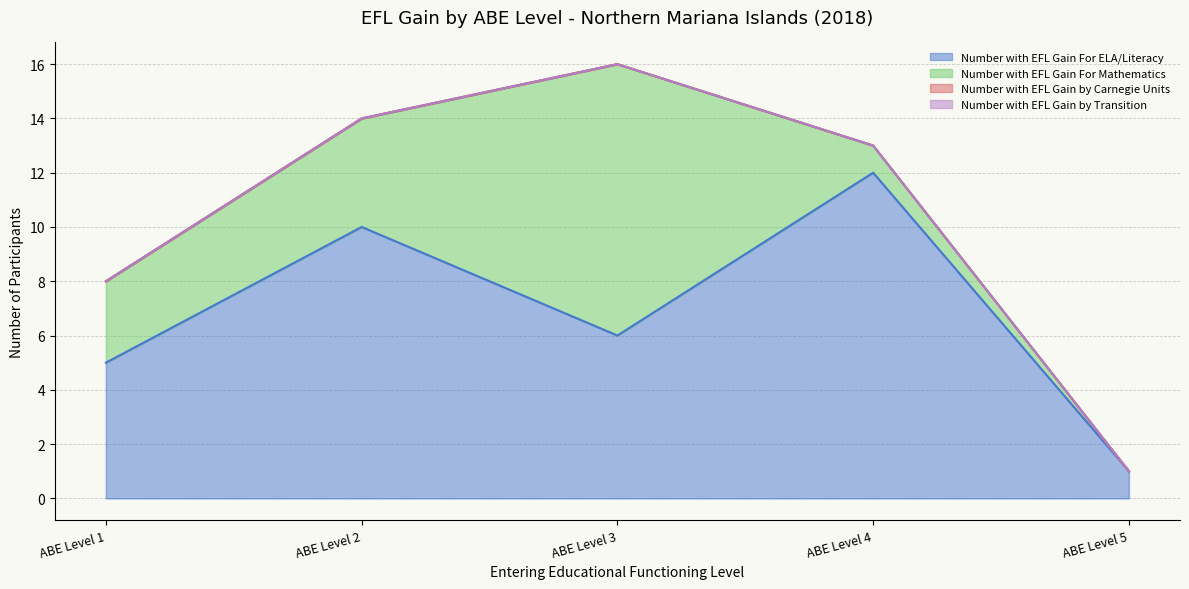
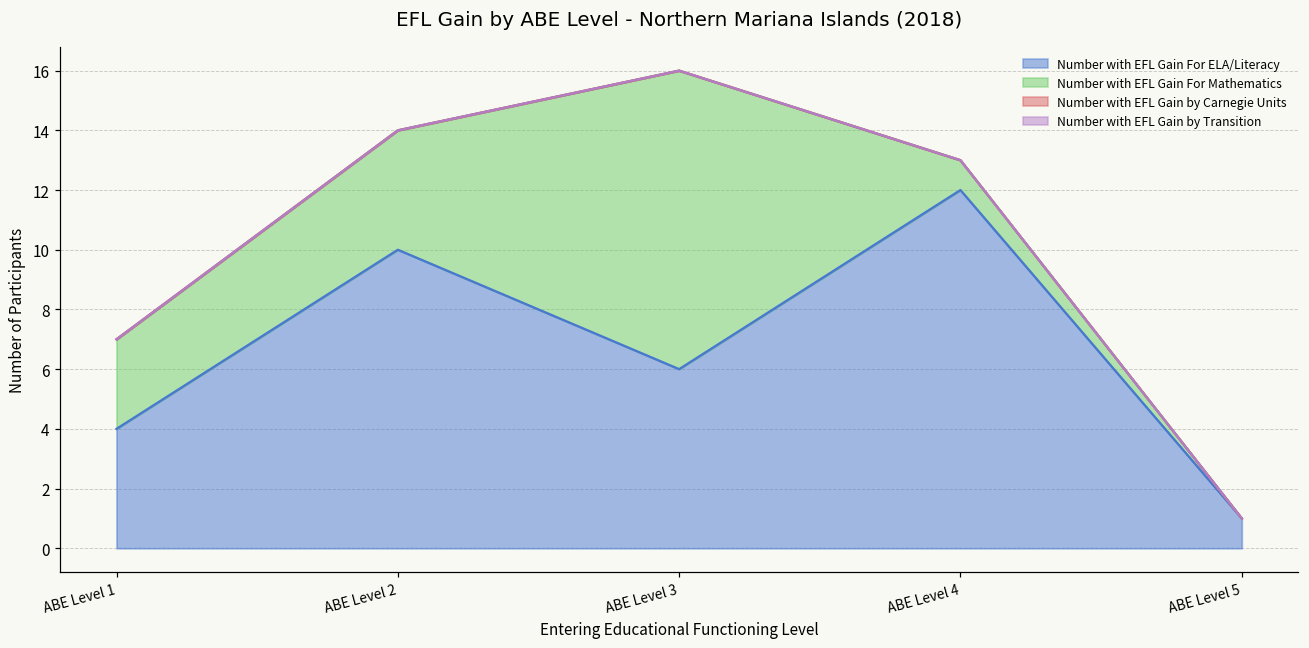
  {
    "Number with EFL Gain For ELA/Literacy": {
-     "ABE Level 1": 5,
+     "ABE Level 1": 4,
      "ABE Level 2": 10,
      "ABE Level 3": 6,
      "ABE Level 4": 12
    }
  }
